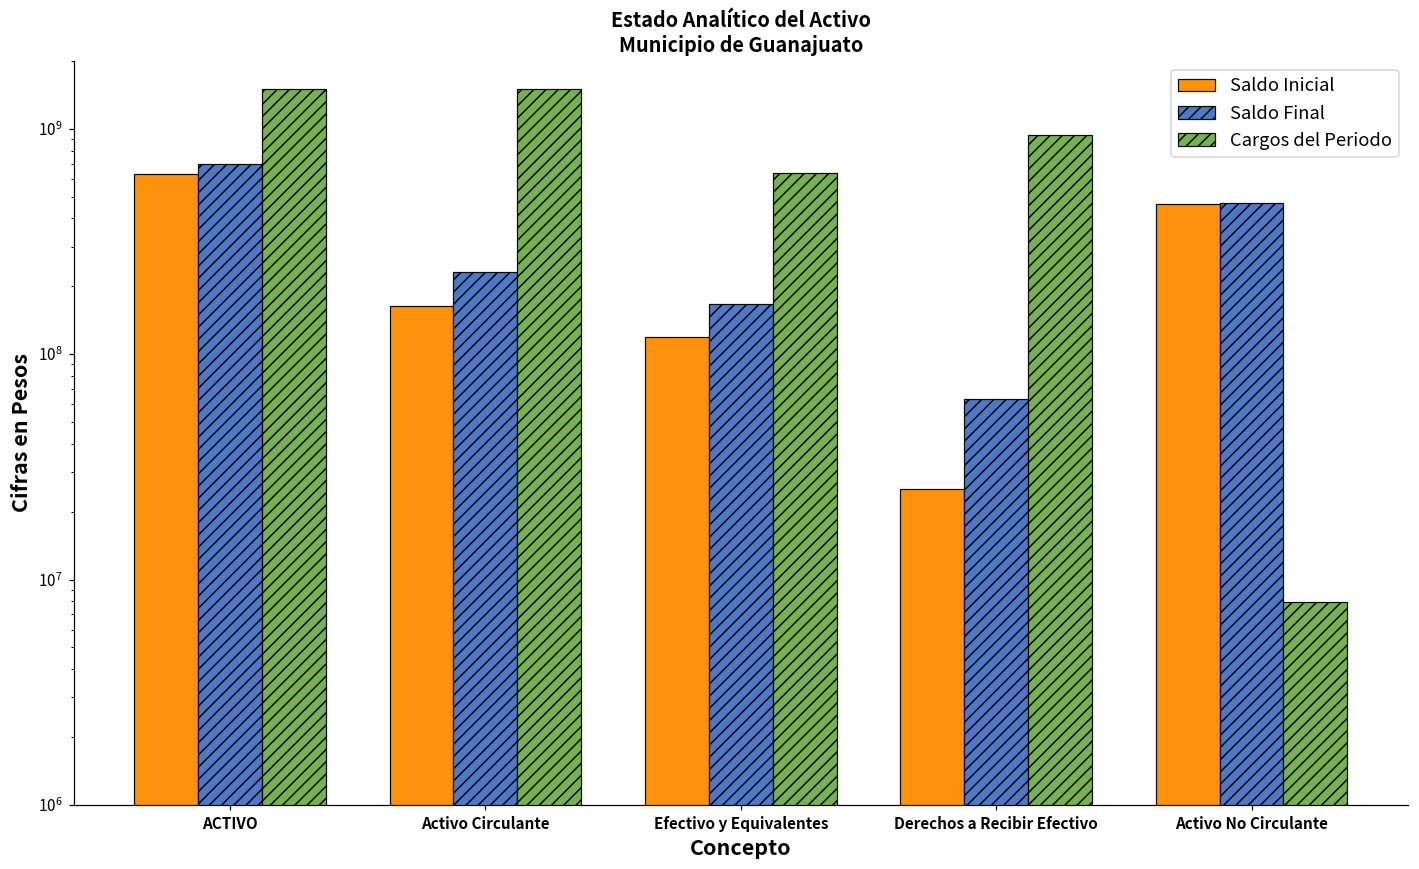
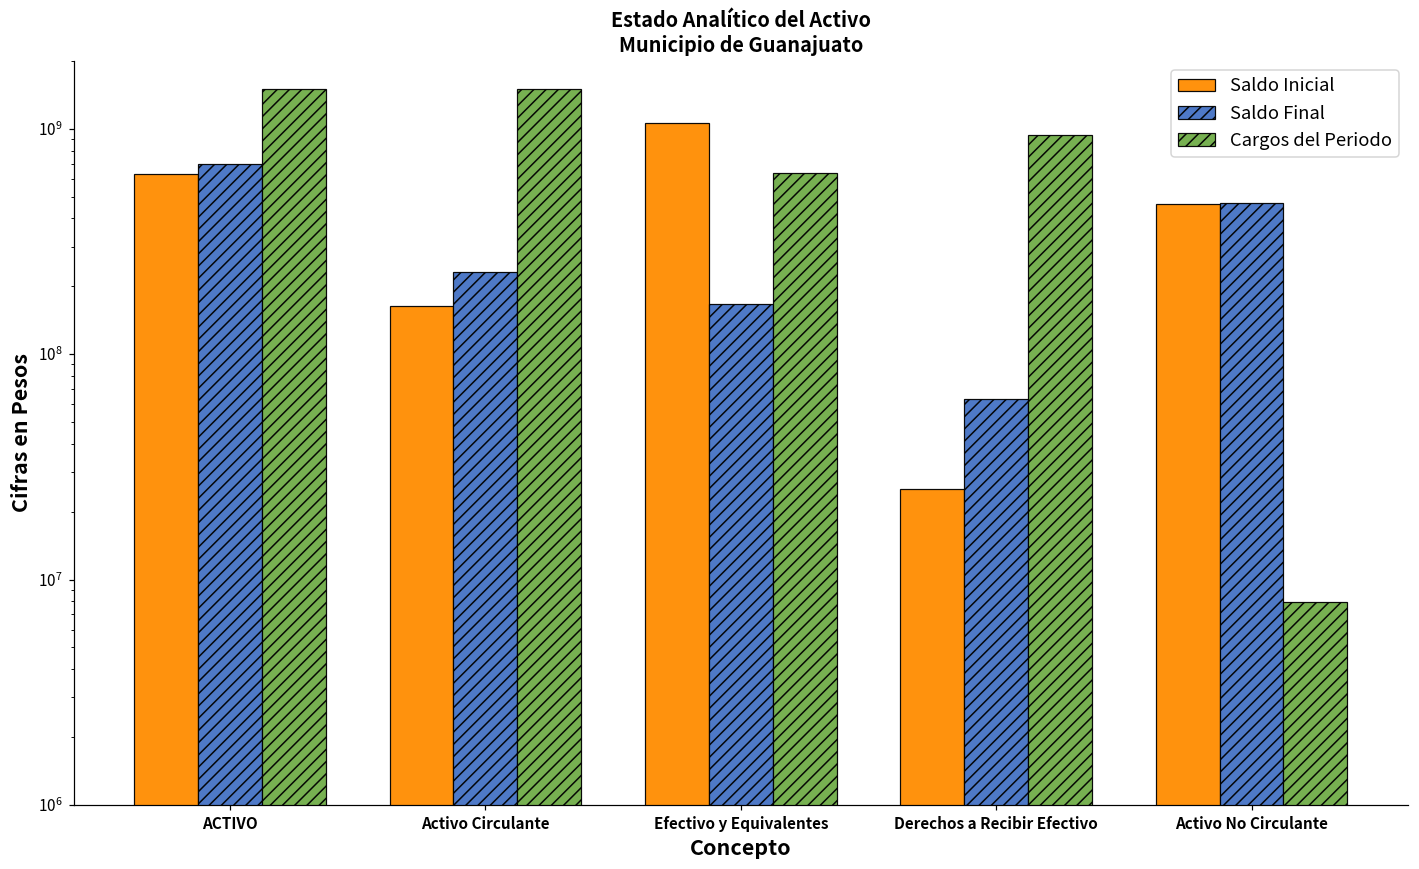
  {
    "Saldo Inicial": {
      "ACTIVO": 630000000,
      "Activo Circulante": 160000000,
-     "Efectivo y Equivalentes": 120000000,
+     "Efectivo y Equivalentes": 1100000000,
      "Derechos a Recibir Efectivo": 25000000,
      "Activo No Circulante": 470000000
    },
    "Saldo Final": {
      "ACTIVO": 700000000,
      "Activo Circulante": 230000000,
      "Efectivo y Equivalentes": 170000000,
      "Derechos a Recibir Efectivo": 63000000,
      "Activo No Circulante": 470000000
    },
    "Cargos del Periodo": {
      "ACTIVO": 1500000000,
      "Activo Circulante": 1500000000,
      "Efectivo y Equivalentes": 640000000,
      "Derechos a Recibir Efectivo": 900000000,
      "Activo No Circulante": 8000000
    }
  }
